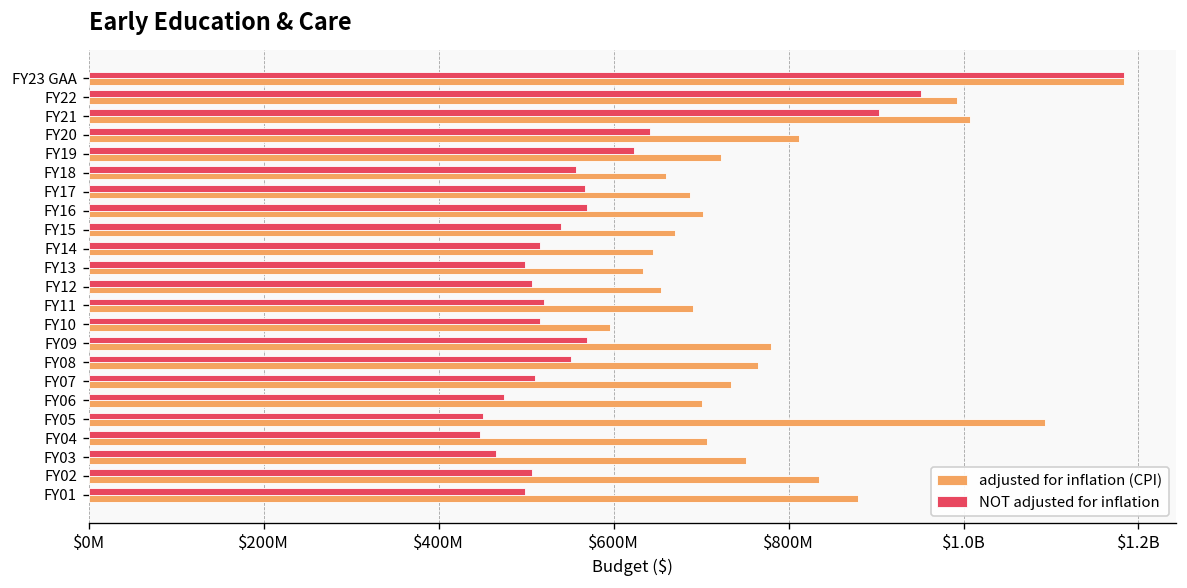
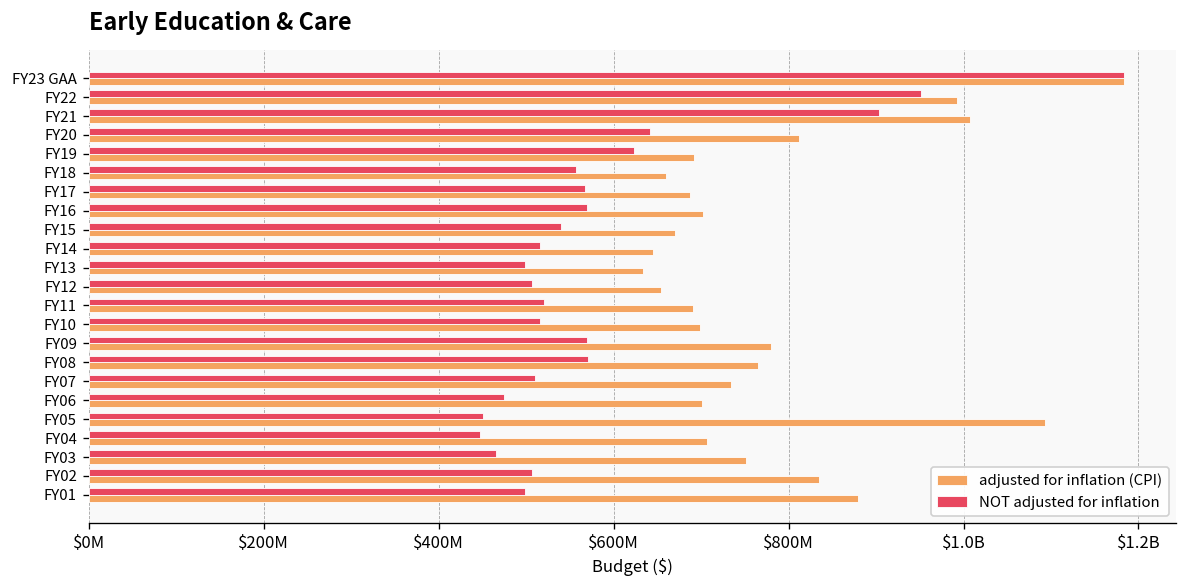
  {
    "adjusted for inflation (CPI)": {
      "FY23 GAA": "$1180000000",
      "FY22": "$990000000",
      "FY21": "$1010000000",
      "FY20": "$810000000",
-     "FY19": "$720000000",
+     "FY19": "$690000000",
      "FY18": "$660000000",
      "FY17": "$690000000",
      "FY16": "$700000000",
      "FY15": "$670000000",
      "FY14": "$640000000",
      "FY13": "$630000000",
      "FY12": "$650000000",
      "FY11": "$690000000",
-     "FY10": "$600000000",
+     "FY10": "$700000000",
      "FY09": "$780000000",
      "FY08": "$760000000",
      "FY07": "$730000000",
      "FY06": "$700000000",
      "FY05": "$1090000000",
      "FY04": "$710000000",
      "FY03": "$750000000",
      "FY02": "$840000000",
      "FY01": "$880000000"
    },
    "NOT adjusted for inflation": {
      "FY23 GAA": "$1180000000",
      "FY22": "$950000000",
      "FY21": "$900000000",
      "FY20": "$640000000",
      "FY19": "$620000000",
      "FY18": "$560000000",
      "FY17": "$570000000",
      "FY16": "$570000000",
      "FY15": "$540000000",
      "FY14": "$520000000",
      "FY13": "$500000000",
      "FY12": "$510000000",
      "FY11": "$520000000",
      "FY10": "$520000000",
      "FY09": "$570000000",
-     "FY08": "$550000000",
+     "FY08": "$570000000",
      "FY07": "$510000000",
      "FY06": "$470000000",
      "FY05": "$450000000",
      "FY04": "$450000000",
      "FY03": "$470000000",
      "FY02": "$510000000",
      "FY01": "$500000000"
    }
  }
